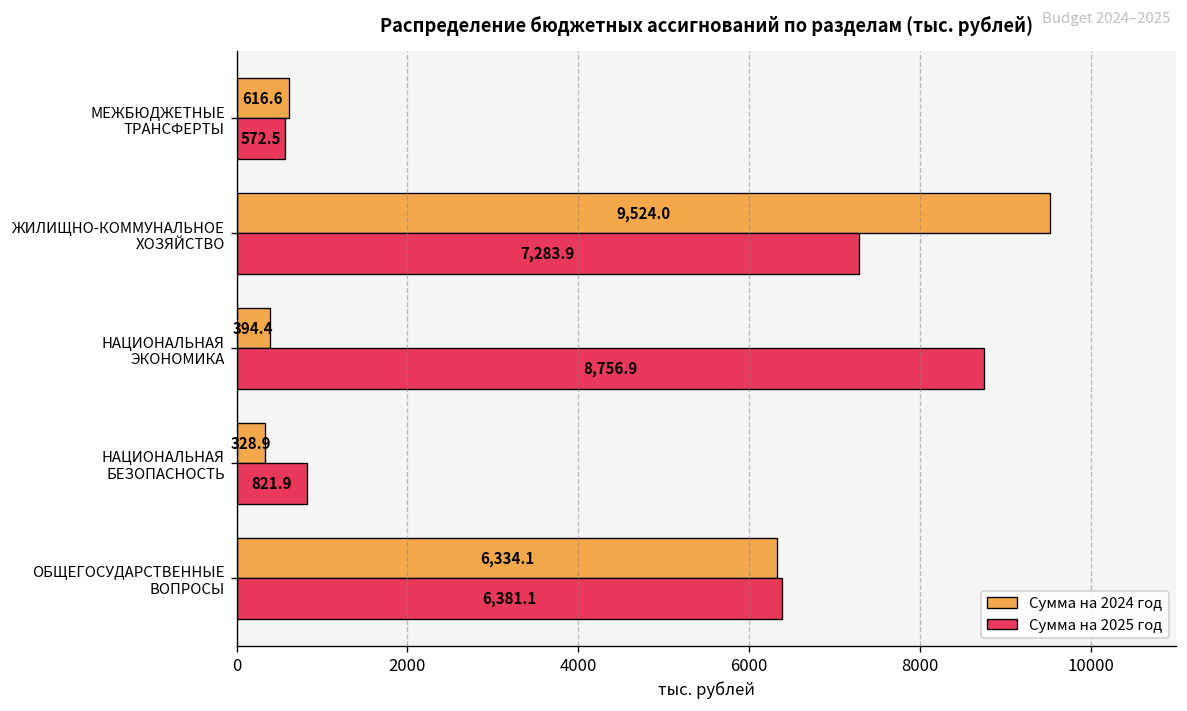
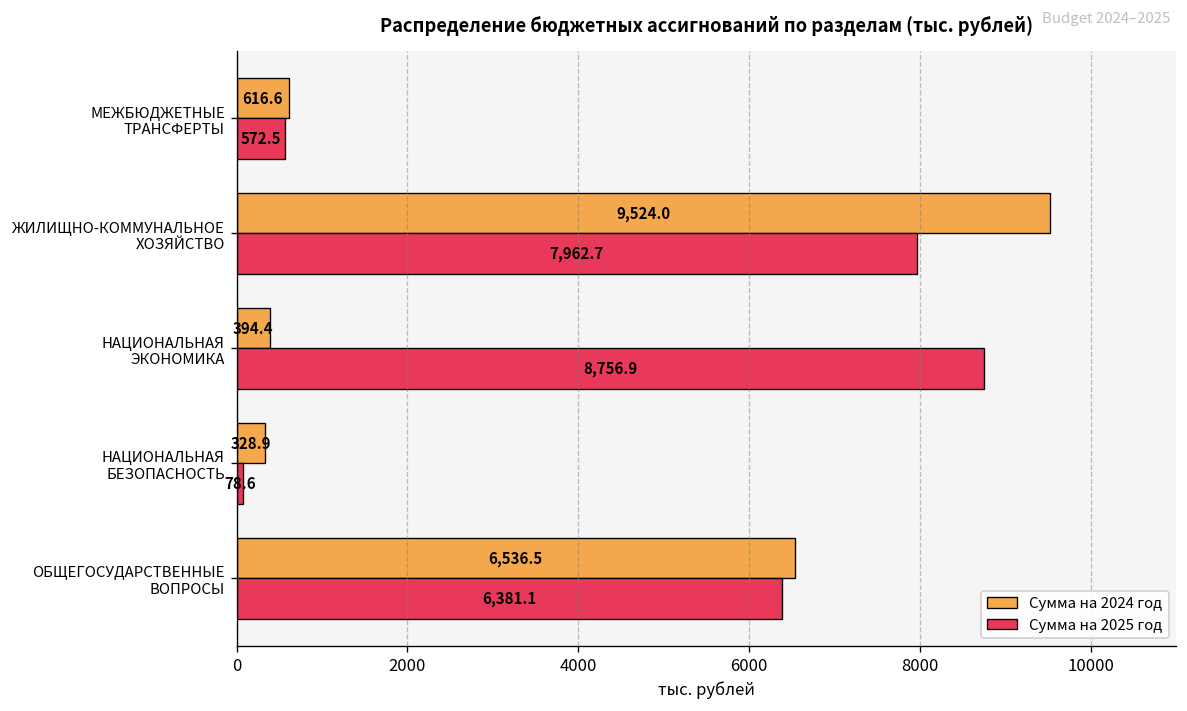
  {
    "Сумма на 2024 год": {
      "МЕЖБЮДЖЕТНЫЕ ТРАНСФЕРТЫ": "616.6",
      "ЖИЛИЩНО-КОММУНАЛЬНОЕ ХОЗЯЙСТВО": "9,524.0",
      "НАЦИОНАЛЬНАЯ ЭКОНОМИКА": "394.4",
      "НАЦИОНАЛЬНАЯ БЕЗОПАСНОСТЬ": "328.9",
-     "ОБЩЕГОСУДАРСТВЕННЫЕ ВОПРОСЫ": "6,334.1"
+     "ОБЩЕГОСУДАРСТВЕННЫЕ ВОПРОСЫ": "6,536.5"
    },
    "Сумма на 2025 год": {
      "МЕЖБЮДЖЕТНЫЕ ТРАНСФЕРТЫ": "572.5",
-     "ЖИЛИЩНО-КОММУНАЛЬНОЕ ХОЗЯЙСТВО": "7,283.9",
+     "ЖИЛИЩНО-КОММУНАЛЬНОЕ ХОЗЯЙСТВО": "7,962.7",
      "НАЦИОНАЛЬНАЯ ЭКОНОМИКА": "8,756.9",
-     "НАЦИОНАЛЬНАЯ БЕЗОПАСНОСТЬ": "821.9",
+     "НАЦИОНАЛЬНАЯ БЕЗОПАСНОСТЬ": "78.6",
      "ОБЩЕГОСУДАРСТВЕННЫЕ ВОПРОСЫ": "6,381.1"
    }
  }
